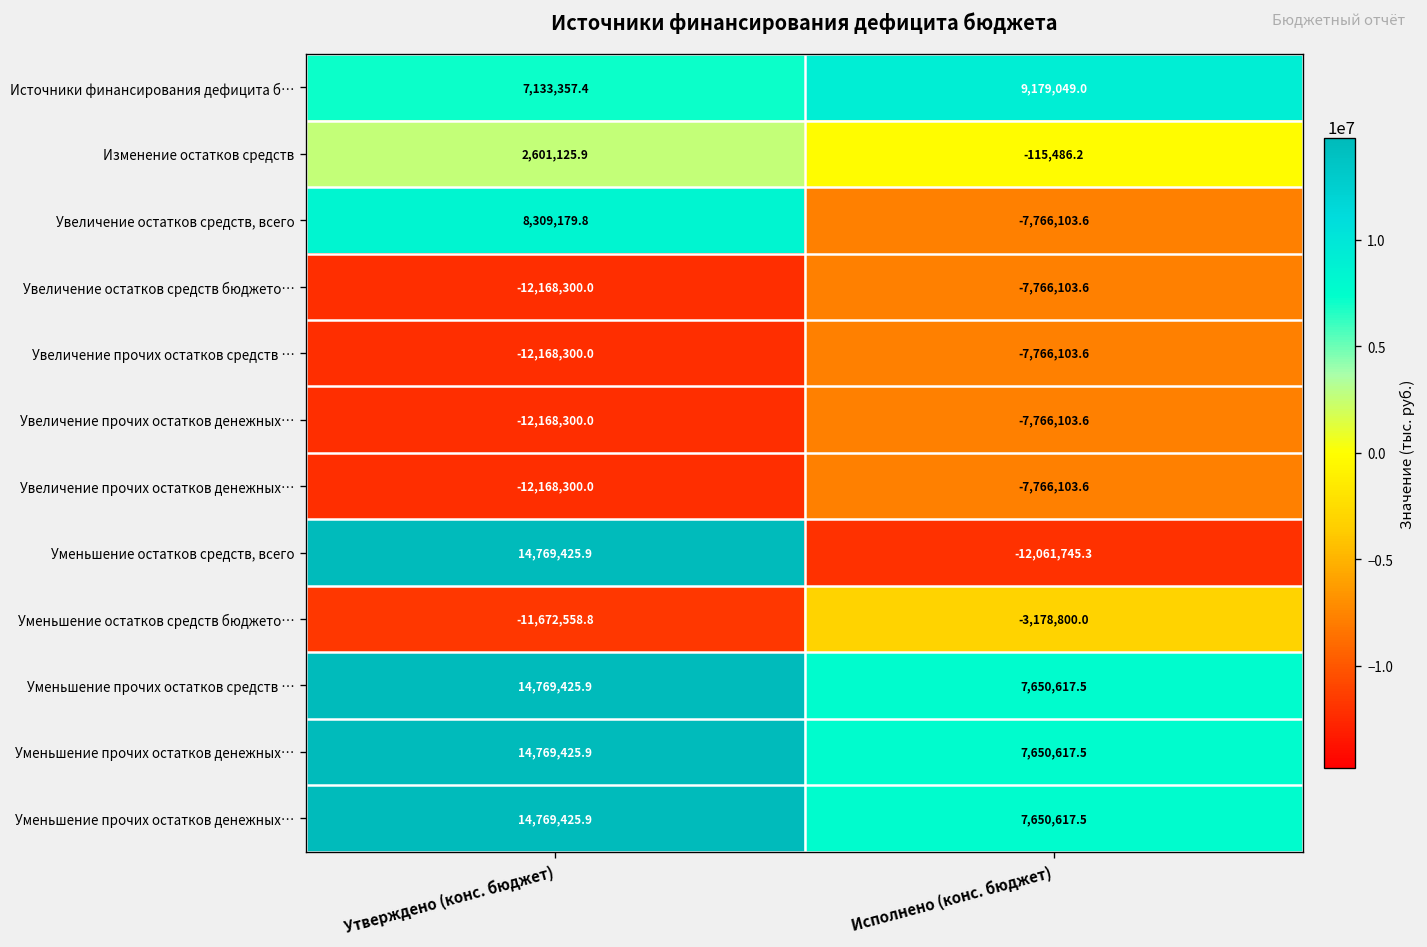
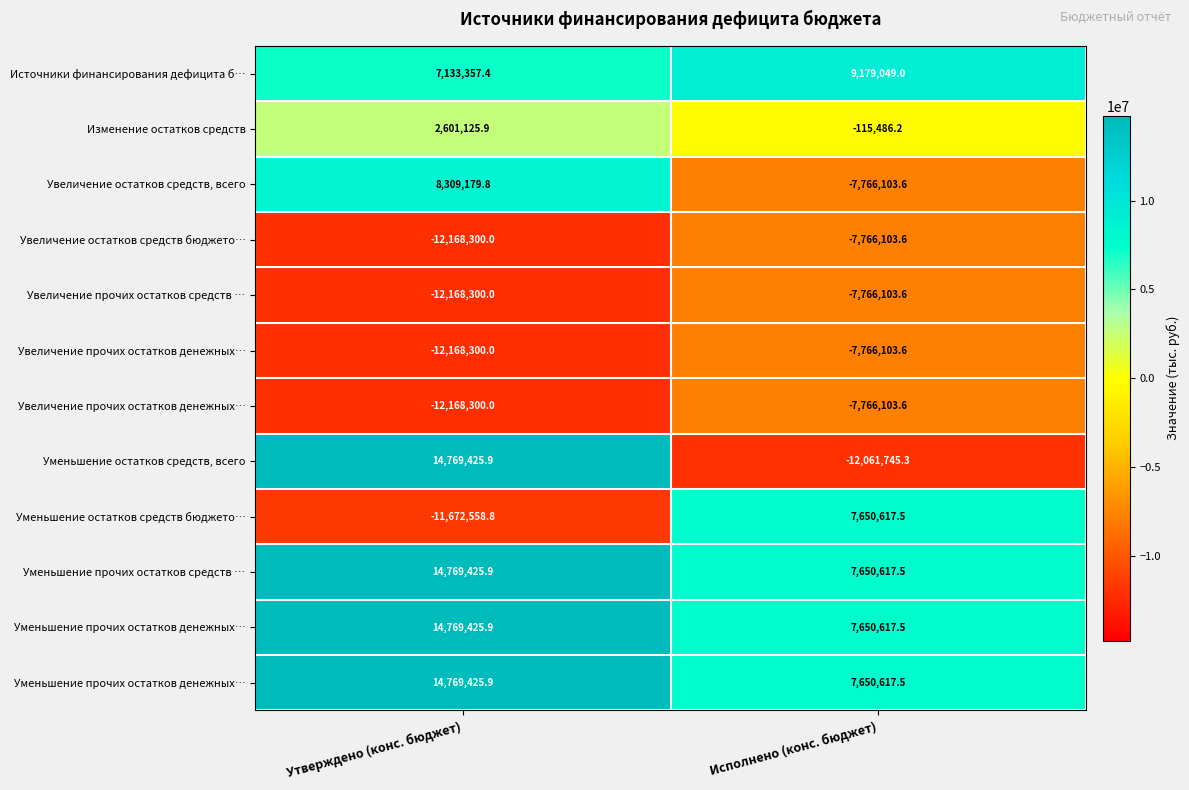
  {
    "Источники финансирования дефицита б…": {
      "Утверждено (конс. бюджет)": "7,133,357.4",
      "Исполнено (конс. бюджет)": "9,179,049.0"
    },
    "Изменение остатков средств": {
      "Утверждено (конс. бюджет)": "2,601,125.9",
      "Исполнено (конс. бюджет)": "-115,486.2"
    },
    "Увеличение остатков средств, всего": {
      "Утверждено (конс. бюджет)": "8,309,179.8",
      "Исполнено (конс. бюджет)": "-7,766,103.6"
    },
    "Увеличение остатков средств бюджето…": {
      "Утверждено (конс. бюджет)": "-12,168,300.0",
      "Исполнено (конс. бюджет)": "-7,766,103.6"
    },
    "Увеличение прочих остатков средств …": {
      "Утверждено (конс. бюджет)": "-12,168,300.0",
      "Исполнено (конс. бюджет)": "-7,766,103.6"
    },
    "Уменьшение остатков средств, всего": {
      "Утверждено (конс. бюджет)": "14,769,425.9",
      "Исполнено (конс. бюджет)": "-12,061,745.3"
    },
    "Уменьшение остатков средств бюджето…": {
      "Утверждено (конс. бюджет)": "-11,672,558.8",
-     "Исполнено (конс. бюджет)": "-3,178,800.0"
+     "Исполнено (конс. бюджет)": "7,650,617.5"
    },
    "Уменьшение прочих остатков средств …": {
      "Утверждено (конс. бюджет)": "14,769,425.9",
      "Исполнено (конс. бюджет)": "7,650,617.5"
    }
  }
